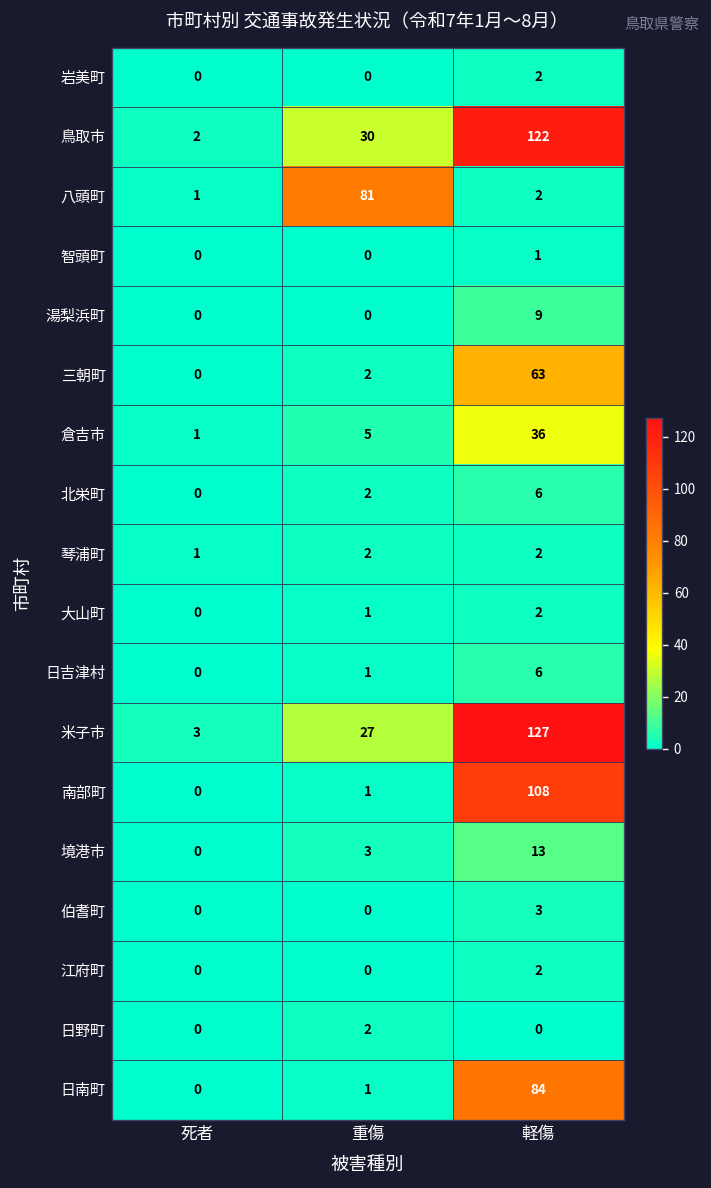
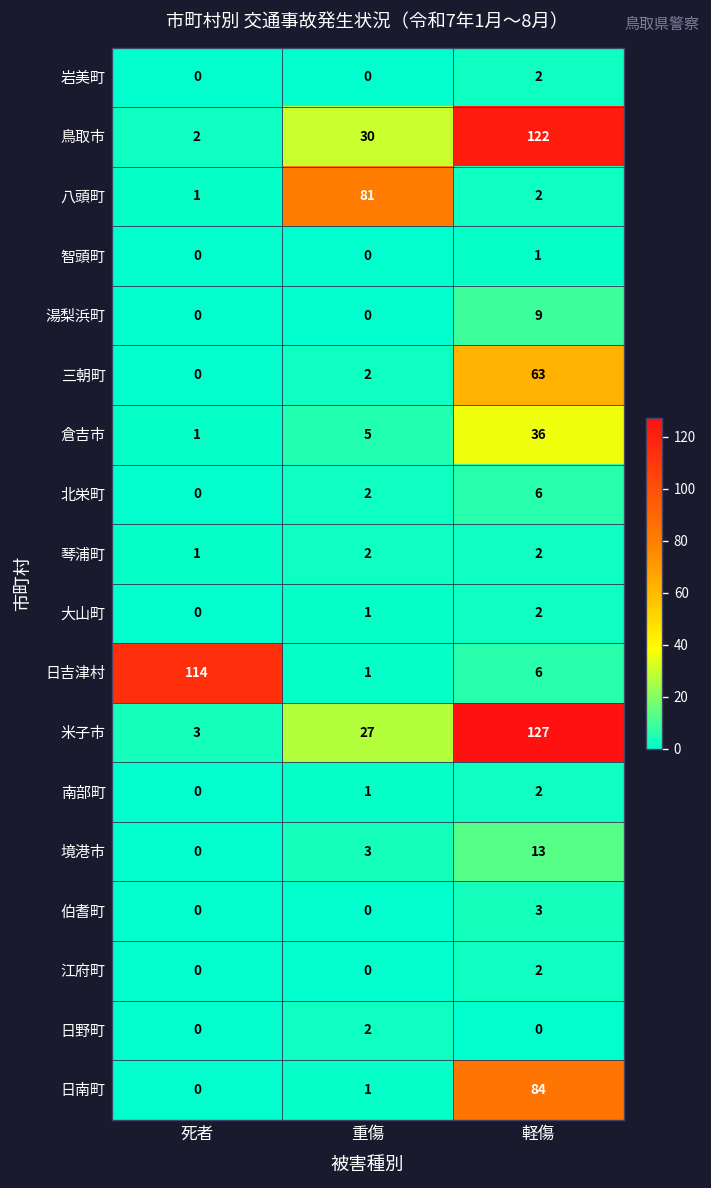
  {
    "岩美町": {
      "死者": 0,
      "重傷": 0,
      "軽傷": 2
    },
    "鳥取市": {
      "死者": 2,
      "重傷": 30,
      "軽傷": 122
    },
    "八頭町": {
      "死者": 1,
      "重傷": 81,
      "軽傷": 2
    },
    "智頭町": {
      "死者": 0,
      "重傷": 0,
      "軽傷": 1
    },
    "湯梨浜町": {
      "死者": 0,
      "重傷": 0,
      "軽傷": 9
    },
    "三朝町": {
      "死者": 0,
      "重傷": 2,
      "軽傷": 63
    },
    "倉吉市": {
      "死者": 1,
      "重傷": 5,
      "軽傷": 36
    },
    "北栄町": {
      "死者": 0,
      "重傷": 2,
      "軽傷": 6
    },
    "琴浦町": {
      "死者": 1,
      "重傷": 2,
      "軽傷": 2
    },
    "大山町": {
      "死者": 0,
      "重傷": 1,
      "軽傷": 2
    },
    "日吉津村": {
-     "死者": 0,
+     "死者": 114,
      "重傷": 1,
      "軽傷": 6
    },
    "米子市": {
      "死者": 3,
      "重傷": 27,
      "軽傷": 127
    },
    "南部町": {
      "死者": 0,
      "重傷": 1,
-     "軽傷": 108
+     "軽傷": 2
    },
    "境港市": {
      "死者": 0,
      "重傷": 3,
      "軽傷": 13
    },
    "伯耆町": {
      "死者": 0,
      "重傷": 0,
      "軽傷": 3
    },
    "江府町": {
      "死者": 0,
      "重傷": 0,
      "軽傷": 2
    },
    "日野町": {
      "死者": 0,
      "重傷": 2,
      "軽傷": 0
    },
    "日南町": {
      "死者": 0,
      "重傷": 1,
      "軽傷": 84
    }
  }
